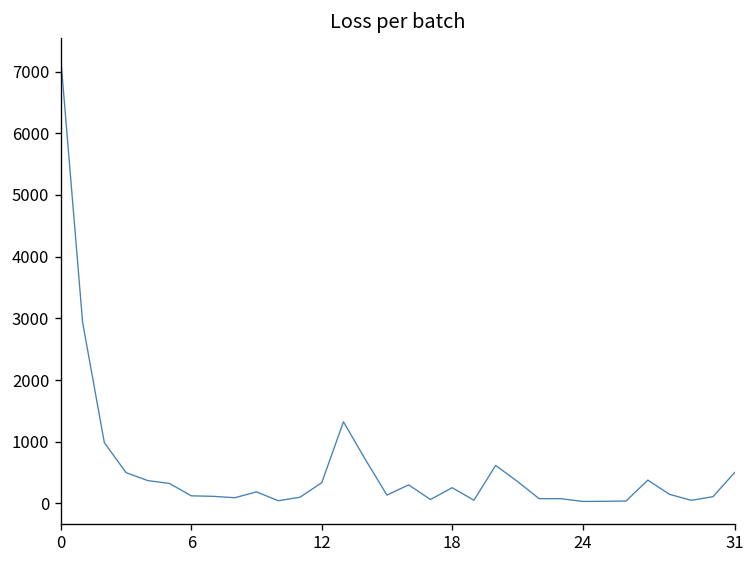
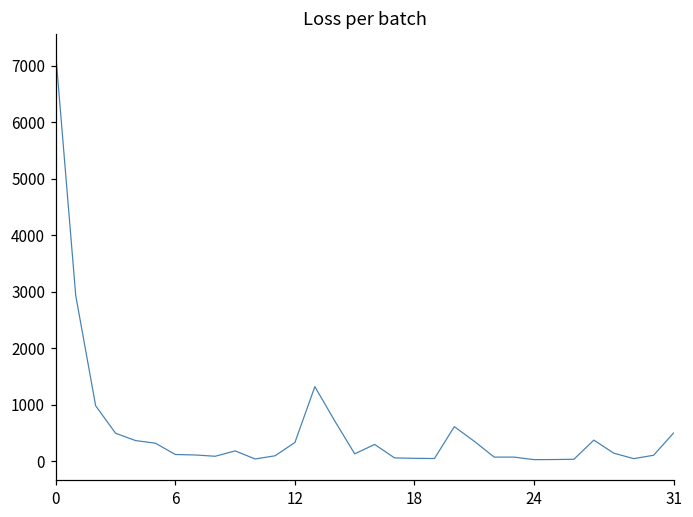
  {
    "0": 7200,
    "6": 100,
    "12": 300,
-   "18": 300,
+   "18": 100,
    "24": 0,
    "31": 500
  }
